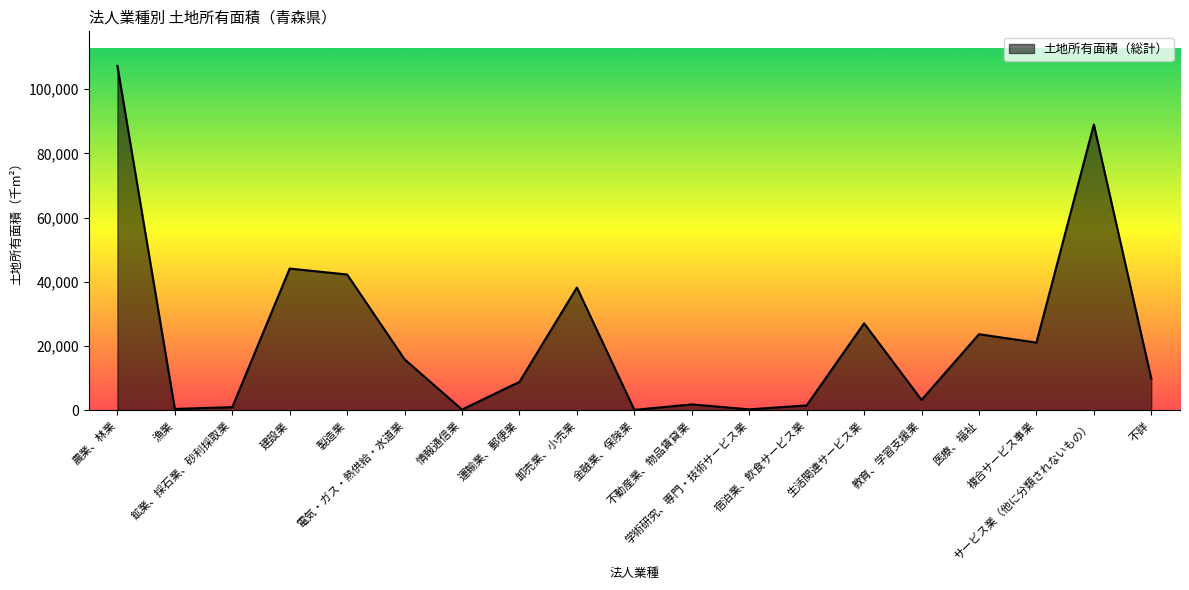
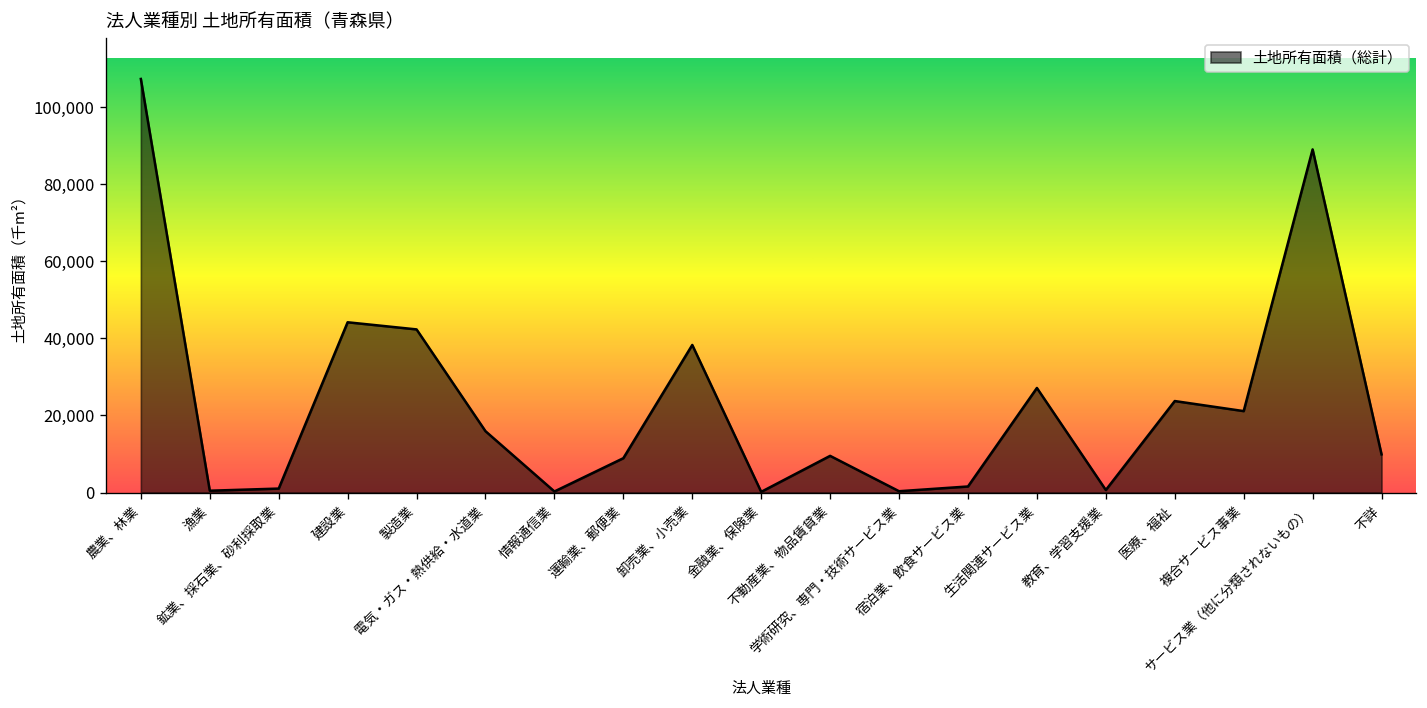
  {
    "農業、林業": "107,000",
    "漁業": "0",
    "鉱業、採石業、砂利採取業": "1,000",
    "建設業": "44,000",
    "製造業": "42,000",
    "電気・ガス・熱供給・水道業": "16,000",
    "情報通信業": "0",
    "運輸業、郵便業": "9,000",
    "卸売業、小売業": "38,000",
    "金融業、保険業": "0",
-   "不動産業、物品賃貸業": "2,000",
+   "不動産業、物品賃貸業": "10,000",
    "学術研究、専門・技術サービス業": "0",
    "宿泊業、飲食サービス業": "2,000",
    "生活関連サービス業": "27,000",
-   "教育、学習支援業": "3,000",
+   "教育、学習支援業": "1,000",
    "医療、福祉": "24,000",
    "複合サービス事業": "21,000",
    "サービス業（他に分類されないもの）": "89,000",
    "不詳": "10,000"
  }
